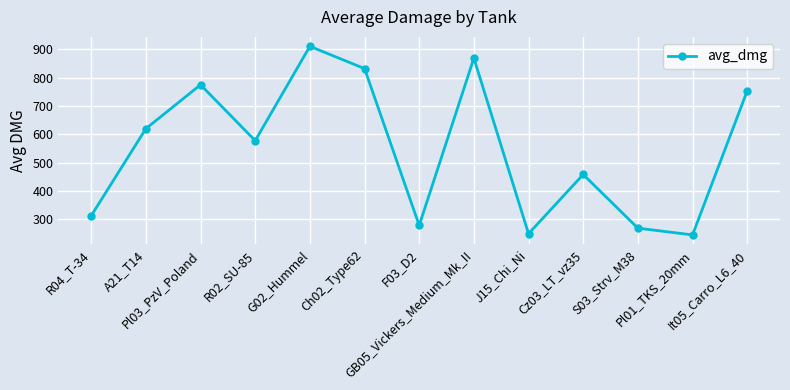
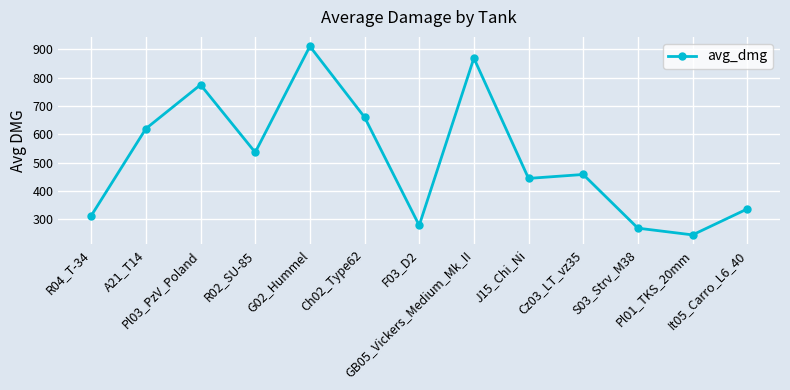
  {
    "R04_T-34": 310,
    "A21_T14": 620,
    "Pl03_PzV_Poland": 780,
-   "R02_SU-85": 580,
+   "R02_SU-85": 540,
    "G02_Hummel": 910,
-   "Ch02_Type62": 830,
+   "Ch02_Type62": 660,
    "F03_D2": 280,
    "GB05_Vickers_Medium_Mk_II": 870,
-   "J15_Chi_Ni": 250,
+   "J15_Chi_Ni": 440,
    "Cz03_LT_vz35": 460,
    "S03_Strv_M38": 270,
    "Pl01_TKS_20mm": 250,
-   "It05_Carro_L6_40": 750
+   "It05_Carro_L6_40": 340
  }
